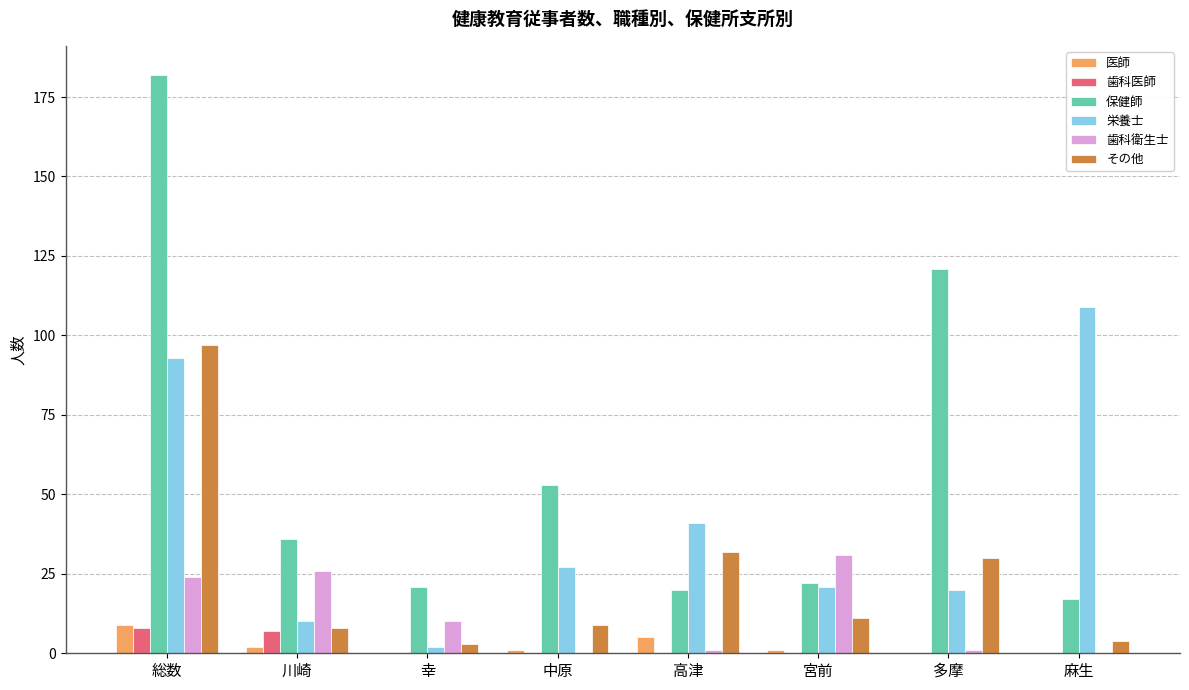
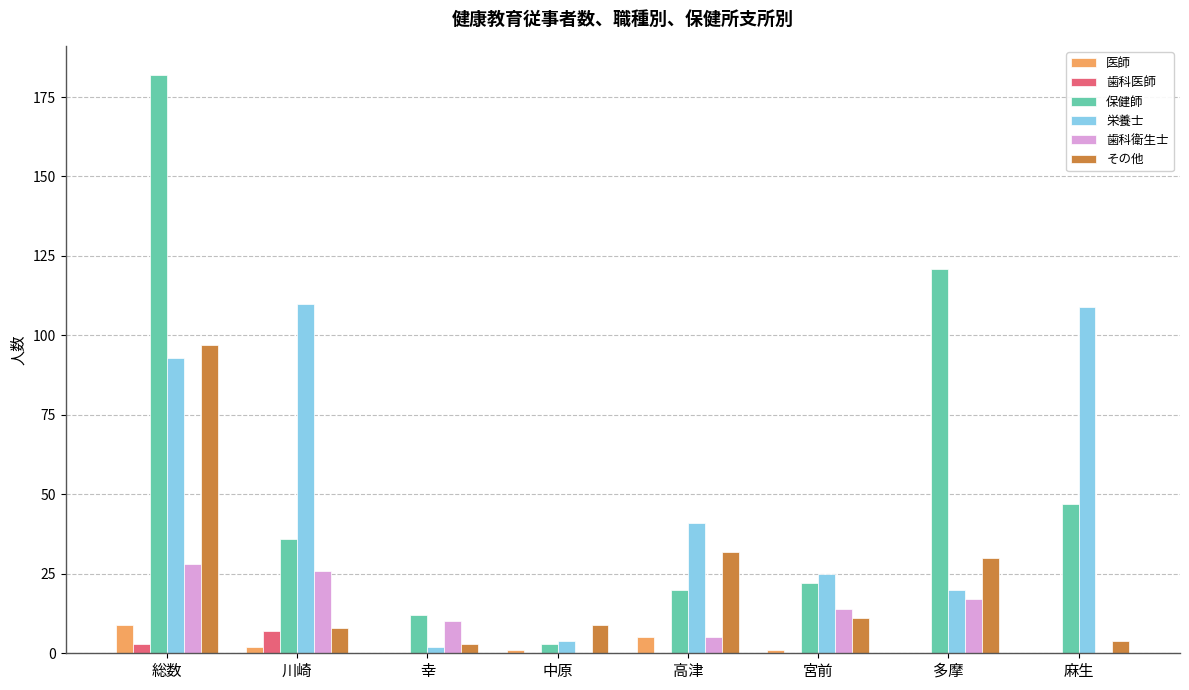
  {
    "歯科医師": {
-     "総数": 8,
+     "総数": 3,
      "川崎": 7,
      "幸": 0,
      "中原": 0,
      "高津": 0,
      "宮前": 0,
      "多摩": 0,
      "麻生": 0
    },
    "保健師": {
      "総数": 182,
      "川崎": 36,
-     "幸": 21,
-     "中原": 53,
+     "幸": 12,
+     "中原": 3,
      "高津": 20,
      "宮前": 22,
      "多摩": 121,
-     "麻生": 17
+     "麻生": 47
    },
    "栄養士": {
      "総数": 93,
-     "川崎": 10,
+     "川崎": 110,
      "幸": 2,
-     "中原": 27,
+     "中原": 4,
      "高津": 41,
-     "宮前": 21,
+     "宮前": 25,
      "多摩": 20,
      "麻生": 109
    },
    "歯科衛生士": {
-     "総数": 24,
+     "総数": 28,
      "川崎": 26,
      "幸": 10,
      "中原": 0,
-     "高津": 1,
-     "宮前": 31,
-     "多摩": 1,
+     "高津": 5,
+     "宮前": 14,
+     "多摩": 17,
      "麻生": 0
    }
  }
